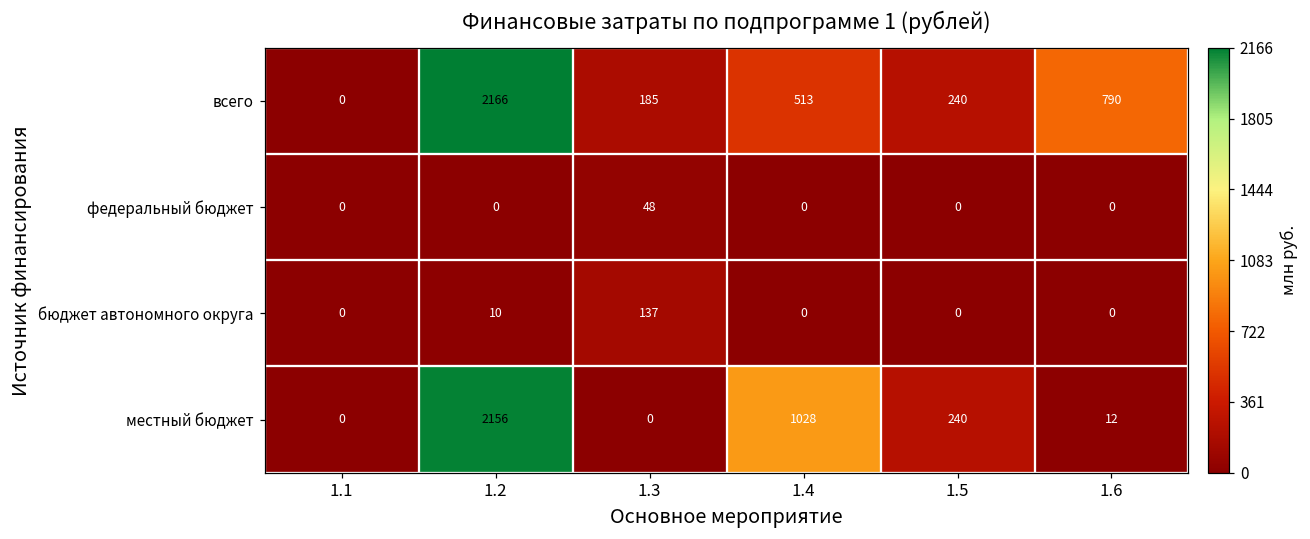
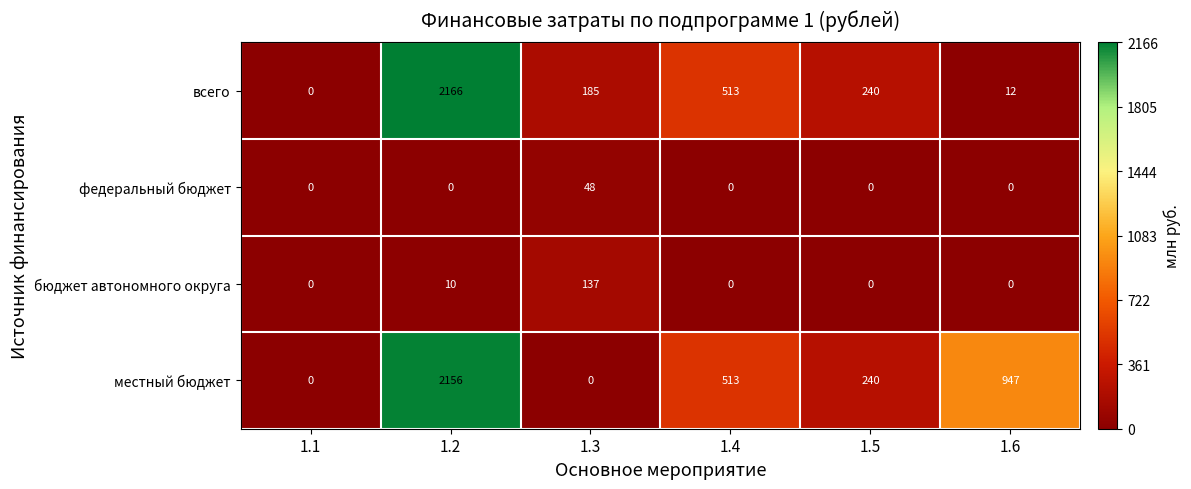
  {
    "всего": {
      "1.1": 0,
      "1.2": 2166,
      "1.3": 185,
      "1.4": 513,
      "1.5": 240,
-     "1.6": 790
+     "1.6": 12
    },
    "федеральный бюджет": {
      "1.1": 0,
      "1.2": 0,
      "1.3": 48,
      "1.4": 0,
      "1.5": 0,
      "1.6": 0
    },
    "бюджет автономного округа": {
      "1.1": 0,
      "1.2": 10,
      "1.3": 137,
      "1.4": 0,
      "1.5": 0,
      "1.6": 0
    },
    "местный бюджет": {
      "1.1": 0,
      "1.2": 2156,
      "1.3": 0,
-     "1.4": 1028,
+     "1.4": 513,
      "1.5": 240,
-     "1.6": 12
+     "1.6": 947
    }
  }
